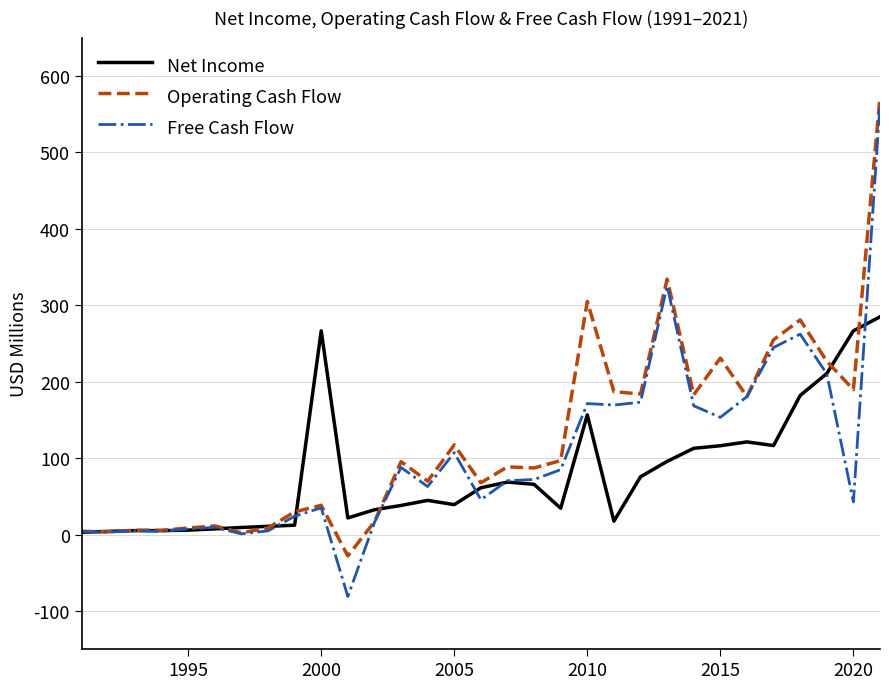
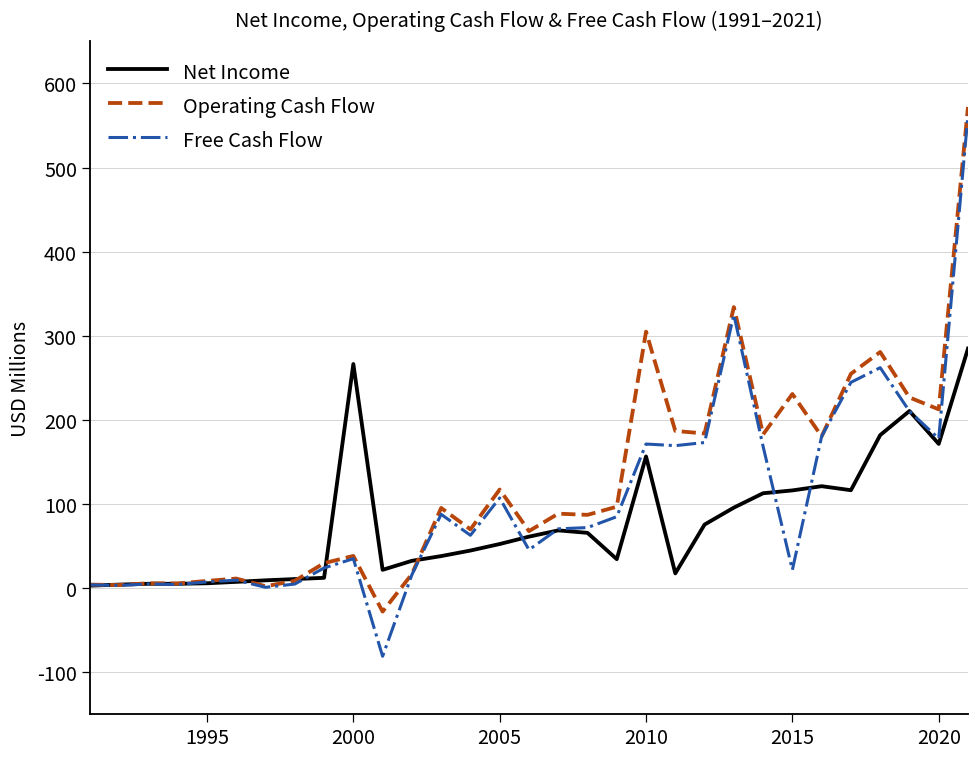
  {
    "Net Income": {
      "2000": 270,
-     "2005": 40,
+     "2005": 50,
      "2010": 160,
      "2015": 120,
-     "2020": 270
+     "2020": 170
    },
    "Operating Cash Flow": {
      "2005": 120,
      "2010": 300,
      "2015": 230,
-     "2020": 190
+     "2020": 210
    },
    "Free Cash Flow": {
      "2005": 110,
      "2010": 170,
-     "2015": 150,
-     "2020": 40
+     "2015": 20,
+     "2020": 180
    }
  }
